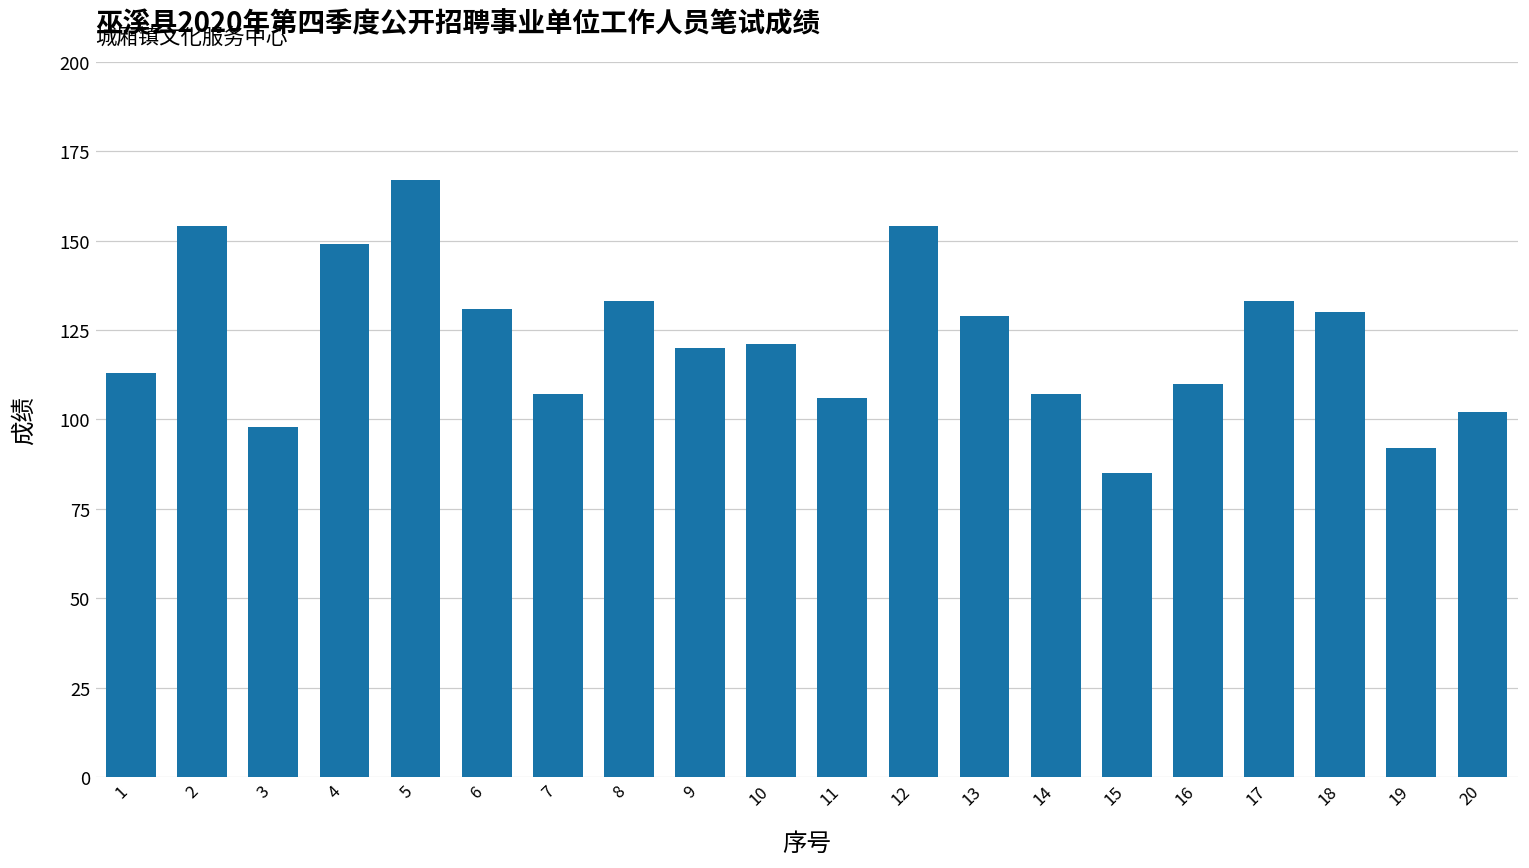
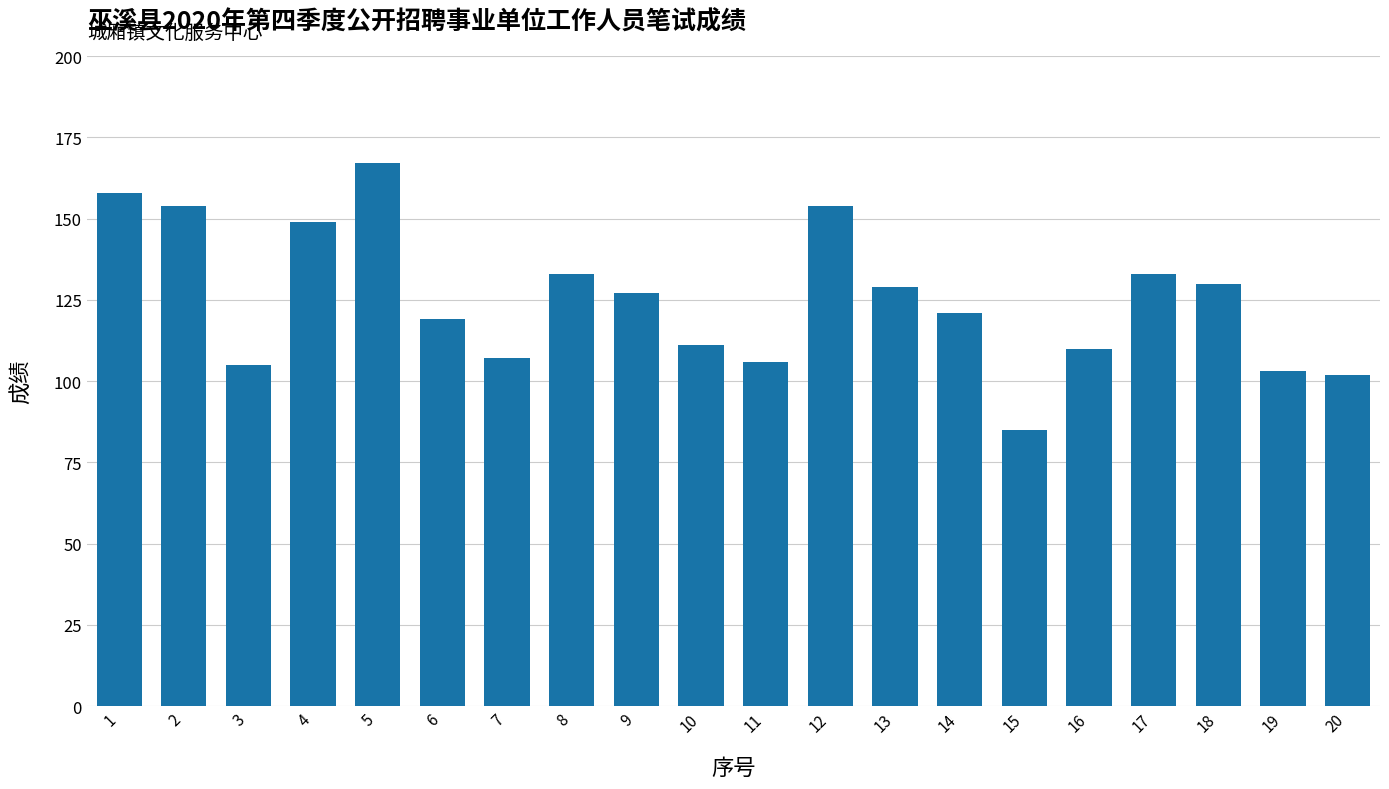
  {
-   "1": 113,
+   "1": 158,
    "2": 154,
-   "3": 98,
+   "3": 105,
    "4": 149,
    "5": 167,
-   "6": 131,
+   "6": 119,
    "7": 107,
    "8": 133,
-   "9": 120,
-   "10": 121,
+   "9": 127,
+   "10": 111,
    "11": 106,
    "12": 154,
    "13": 129,
-   "14": 107,
+   "14": 121,
    "15": 85,
    "16": 110,
    "17": 133,
    "18": 130,
-   "19": 92,
+   "19": 103,
    "20": 102
  }
